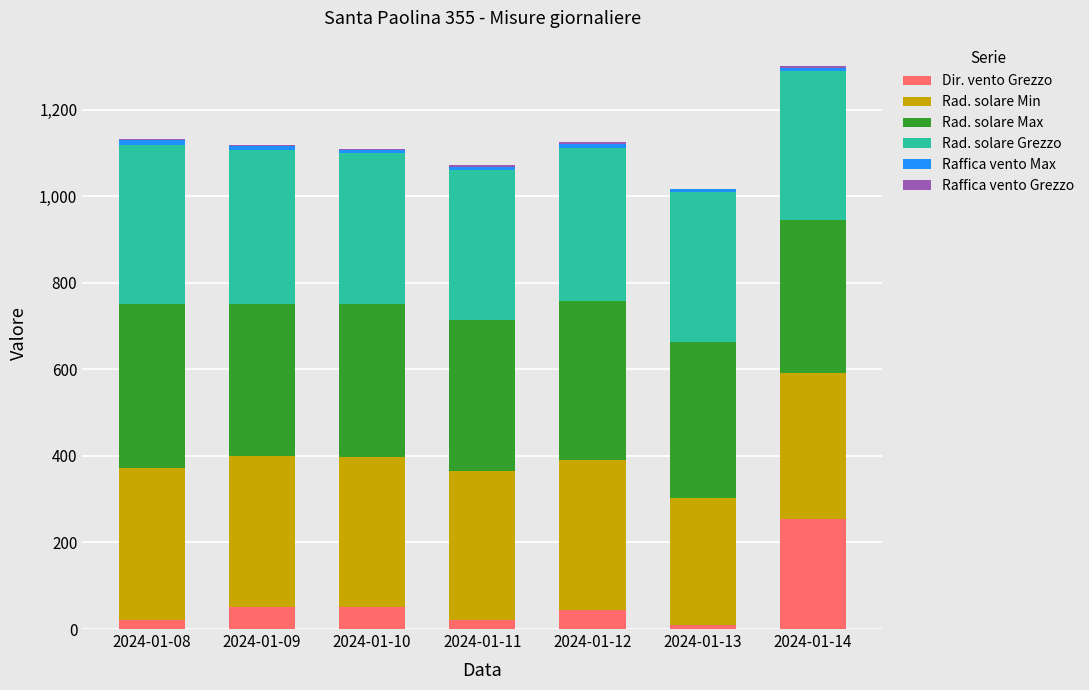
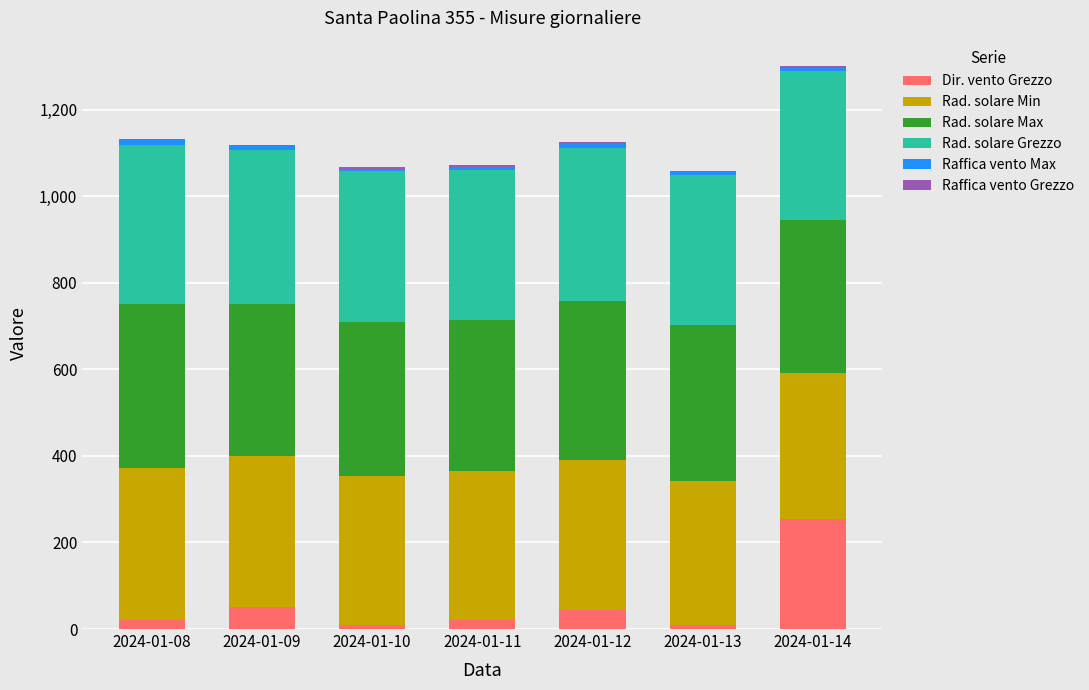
  {
    "Dir. vento Grezzo": {
      "2024-01-08": 20,
      "2024-01-09": 50,
-     "2024-01-10": 50,
+     "2024-01-10": 10,
      "2024-01-11": 20,
      "2024-01-12": 50,
      "2024-01-13": 10,
      "2024-01-14": 260
    },
    "Rad. solare Min": {
      "2024-01-08": 350,
      "2024-01-09": 350,
      "2024-01-10": 340,
      "2024-01-11": 340,
      "2024-01-12": 340,
-     "2024-01-13": 290,
+     "2024-01-13": 330,
      "2024-01-14": 340
    },
    "Rad. solare Max": {
      "2024-01-08": 380,
      "2024-01-09": 350,
      "2024-01-10": 350,
      "2024-01-11": 350,
      "2024-01-12": 370,
      "2024-01-13": 360,
      "2024-01-14": 350
    },
    "Rad. solare Grezzo": {
      "2024-01-08": 370,
      "2024-01-09": 350,
      "2024-01-10": 350,
      "2024-01-11": 350,
      "2024-01-12": 350,
      "2024-01-13": 350,
      "2024-01-14": 340
    },
    "Raffica vento Max": {
      "2024-01-08": 10,
      "2024-01-09": 10,
      "2024-01-10": 10,
      "2024-01-11": 10,
      "2024-01-12": 10,
      "2024-01-14": 10
    }
  }
